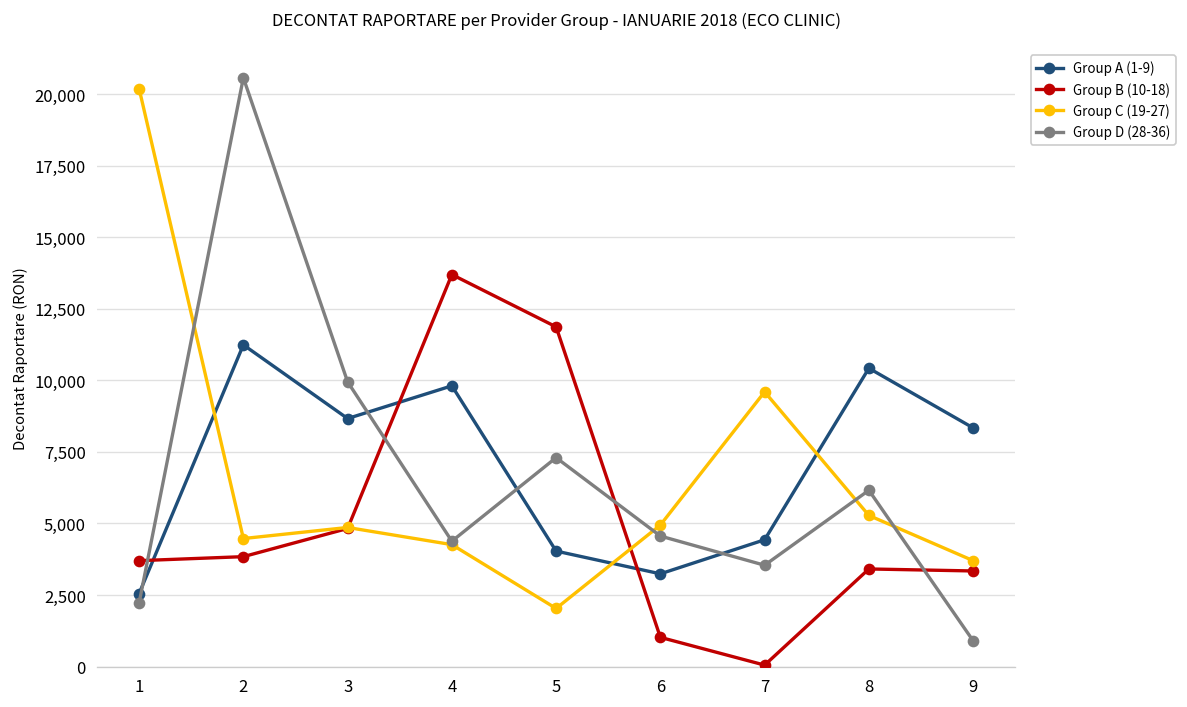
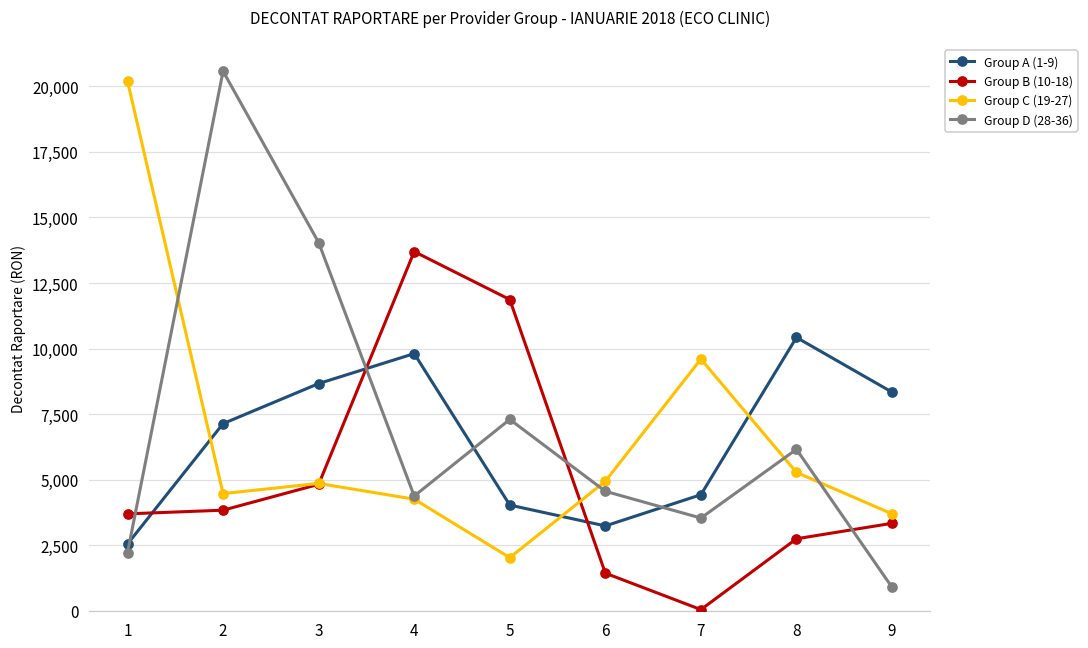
  {
    "Group A (1-9)": {
      "1": "2,600",
-     "2": "11,200",
+     "2": "7,100",
      "3": "8,700",
      "4": "9,800",
      "5": "4,000",
      "6": "3,200",
      "7": "4,400",
      "8": "10,400",
      "9": "8,300"
    },
    "Group B (10-18)": {
      "1": "3,700",
      "2": "3,800",
      "4": "13,700",
      "5": "11,900",
-     "6": "1,000",
+     "6": "1,400",
      "7": "100",
-     "8": "3,400",
+     "8": "2,800",
      "9": "3,300"
    },
    "Group C (19-27)": {
      "1": "20,200",
      "2": "4,500",
      "4": "4,300",
      "5": "2,000",
      "6": "4,900",
      "7": "9,600",
      "8": "5,300",
      "9": "3,700"
    },
    "Group D (28-36)": {
      "1": "2,200",
      "2": "20,600",
-     "3": "10,000",
+     "3": "14,000",
      "4": "4,400",
      "5": "7,300",
      "6": "4,600",
      "7": "3,500",
      "8": "6,200",
      "9": "900"
    }
  }
